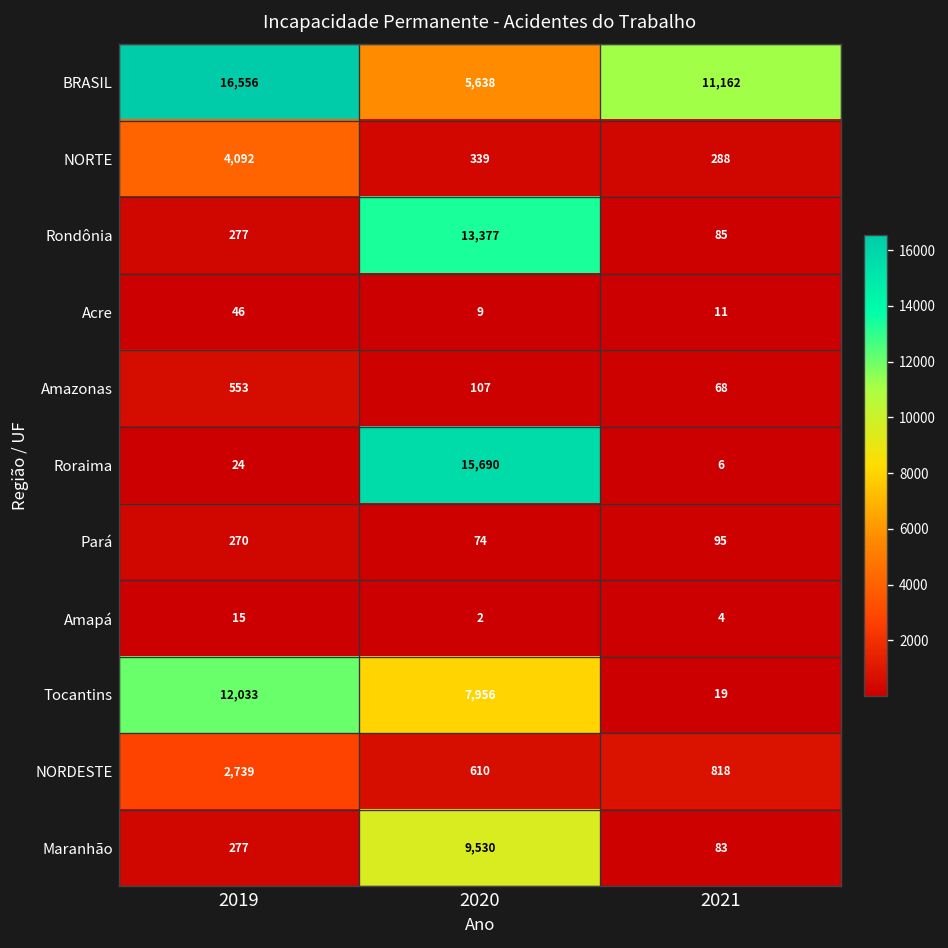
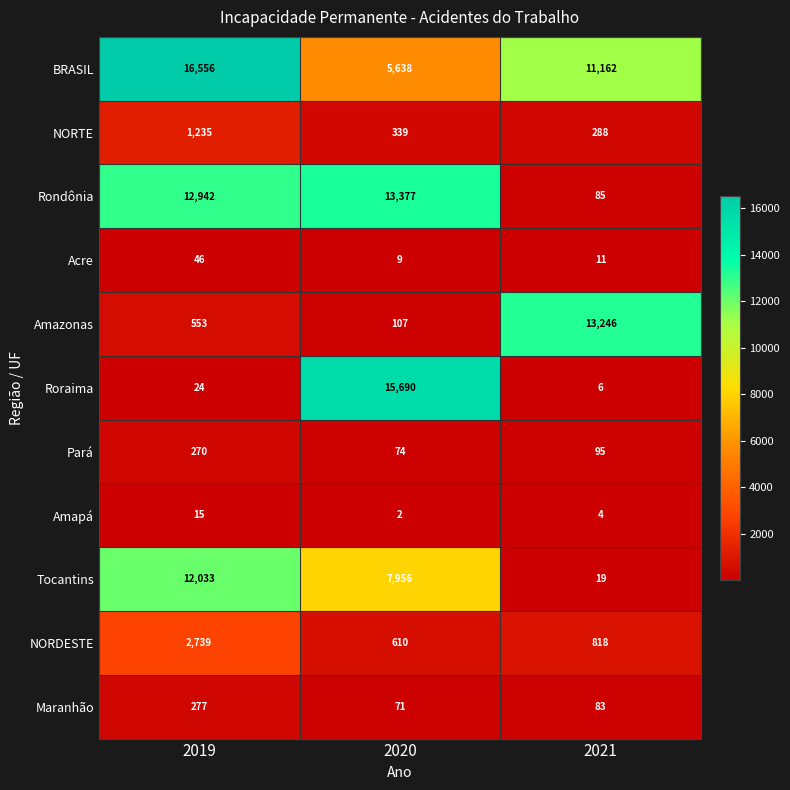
  {
    "BRASIL": {
      "2019": "16,556",
      "2020": "5,638",
      "2021": "11,162"
    },
    "NORTE": {
-     "2019": "4,092",
+     "2019": "1,235",
      "2020": "339",
      "2021": "288"
    },
    "Rondônia": {
-     "2019": "277",
+     "2019": "12,942",
      "2020": "13,377",
      "2021": "85"
    },
    "Acre": {
      "2019": "46",
      "2020": "9",
      "2021": "11"
    },
    "Amazonas": {
      "2019": "553",
      "2020": "107",
-     "2021": "68"
+     "2021": "13,246"
    },
    "Roraima": {
      "2019": "24",
      "2020": "15,690",
      "2021": "6"
    },
    "Pará": {
      "2019": "270",
      "2020": "74",
      "2021": "95"
    },
    "Amapá": {
      "2019": "15",
      "2020": "2",
      "2021": "4"
    },
    "Tocantins": {
      "2019": "12,033",
      "2020": "7,956",
      "2021": "19"
    },
    "NORDESTE": {
      "2019": "2,739",
      "2020": "610",
      "2021": "818"
    },
    "Maranhão": {
      "2019": "277",
-     "2020": "9,530",
+     "2020": "71",
      "2021": "83"
    }
  }
